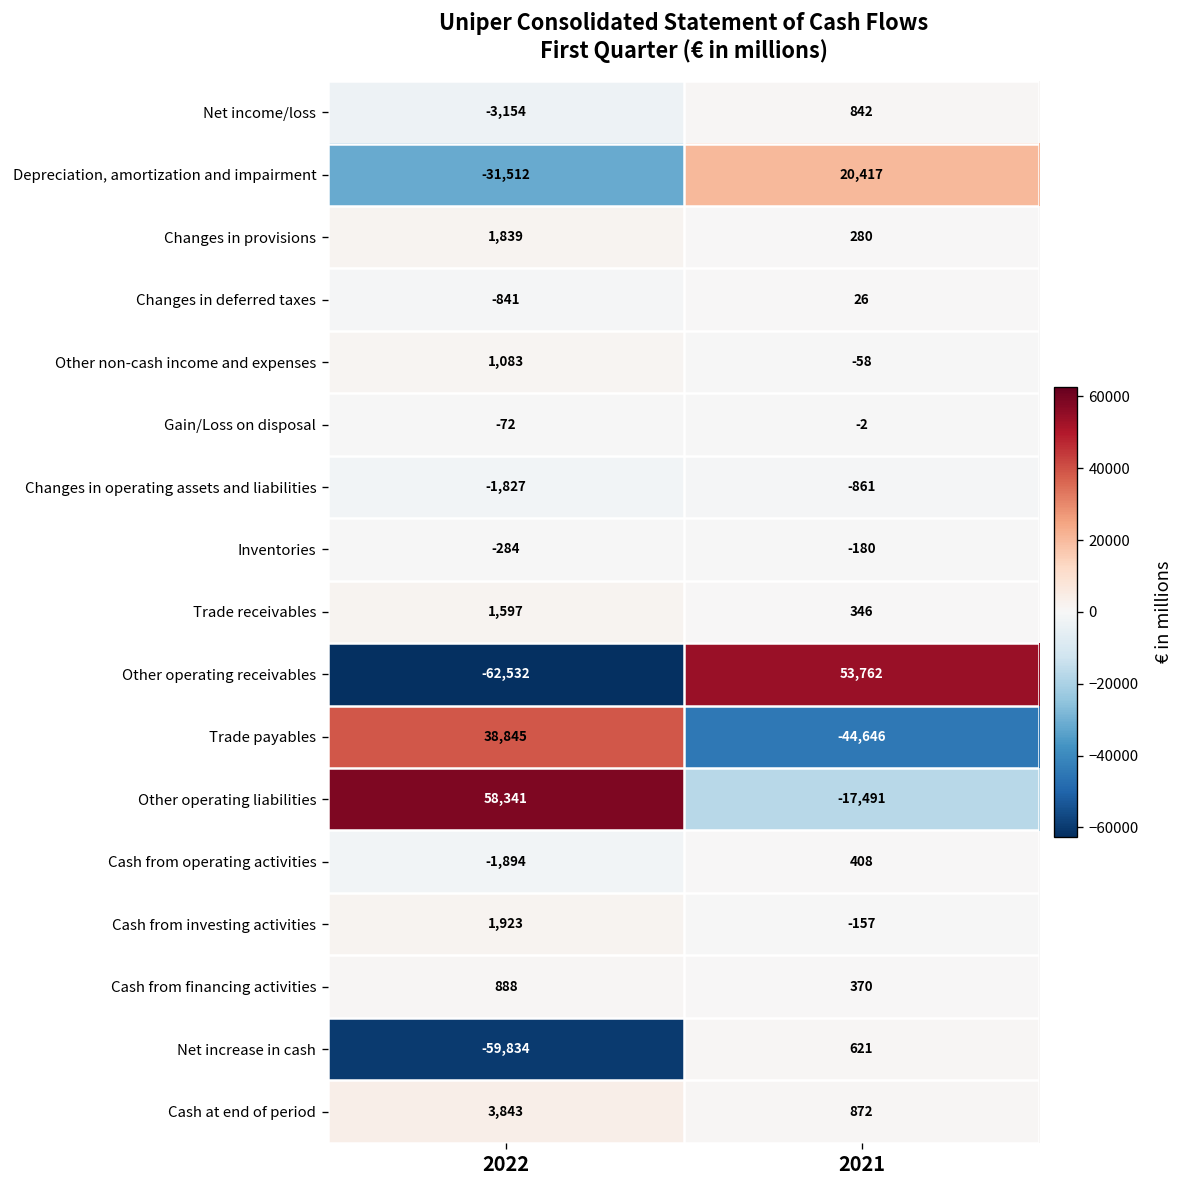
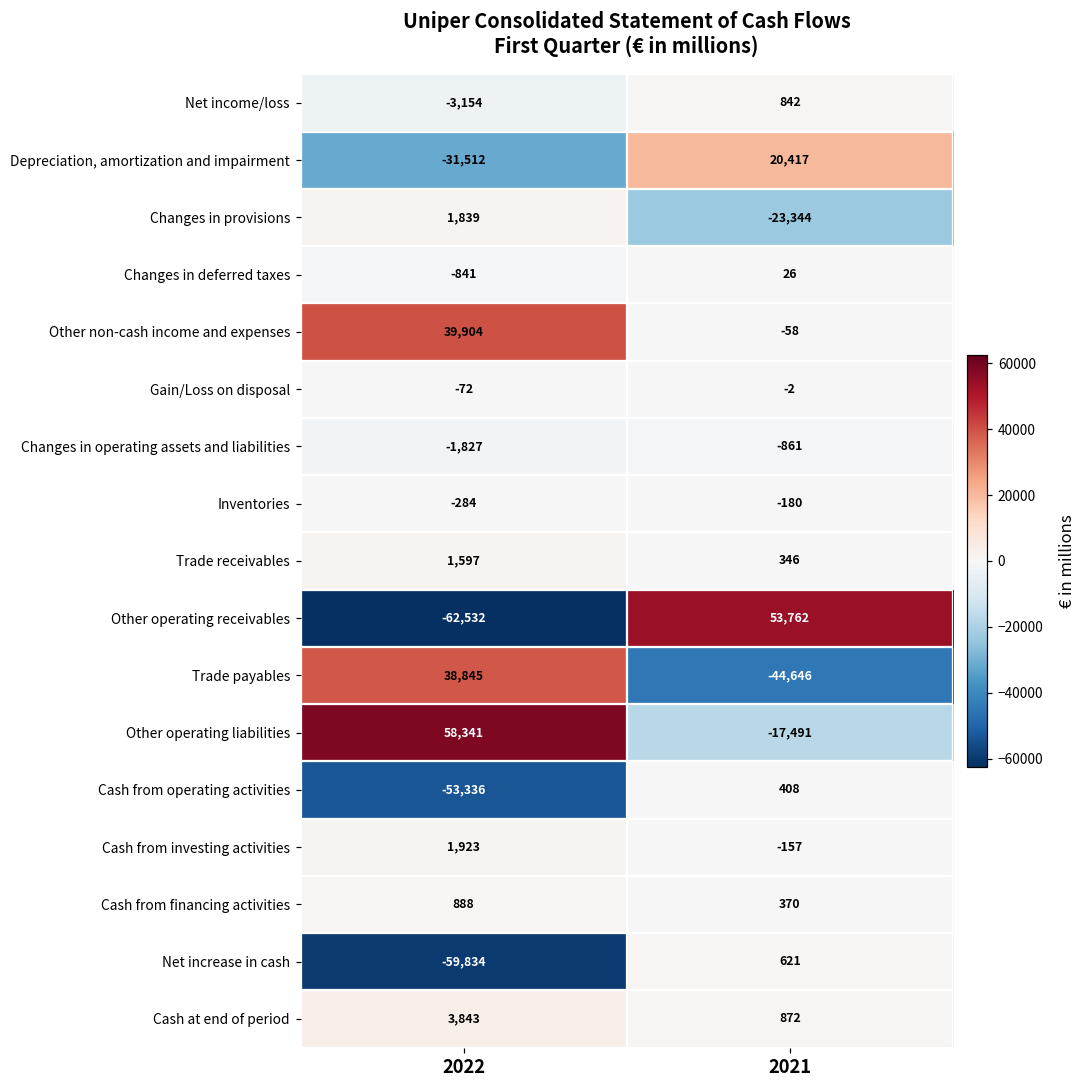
  {
    "Net income/loss": {
      "2022": "-3,154",
      "2021": "842"
    },
    "Depreciation, amortization and impairment": {
      "2022": "-31,512",
      "2021": "20,417"
    },
    "Changes in provisions": {
      "2022": "1,839",
-     "2021": "280"
+     "2021": "-23,344"
    },
    "Changes in deferred taxes": {
      "2022": "-841",
      "2021": "26"
    },
    "Other non-cash income and expenses": {
-     "2022": "1,083",
+     "2022": "39,904",
      "2021": "-58"
    },
    "Gain/Loss on disposal": {
      "2022": "-72",
      "2021": "-2"
    },
    "Changes in operating assets and liabilities": {
      "2022": "-1,827",
      "2021": "-861"
    },
    "Inventories": {
      "2022": "-284",
      "2021": "-180"
    },
    "Trade receivables": {
      "2022": "1,597",
      "2021": "346"
    },
    "Other operating receivables": {
      "2022": "-62,532",
      "2021": "53,762"
    },
    "Trade payables": {
      "2022": "38,845",
      "2021": "-44,646"
    },
    "Other operating liabilities": {
      "2022": "58,341",
      "2021": "-17,491"
    },
    "Cash from operating activities": {
-     "2022": "-1,894",
+     "2022": "-53,336",
      "2021": "408"
    },
    "Cash from investing activities": {
      "2022": "1,923",
      "2021": "-157"
    },
    "Cash from financing activities": {
      "2022": "888",
      "2021": "370"
    },
    "Net increase in cash": {
      "2022": "-59,834",
      "2021": "621"
    },
    "Cash at end of period": {
      "2022": "3,843",
      "2021": "872"
    }
  }
